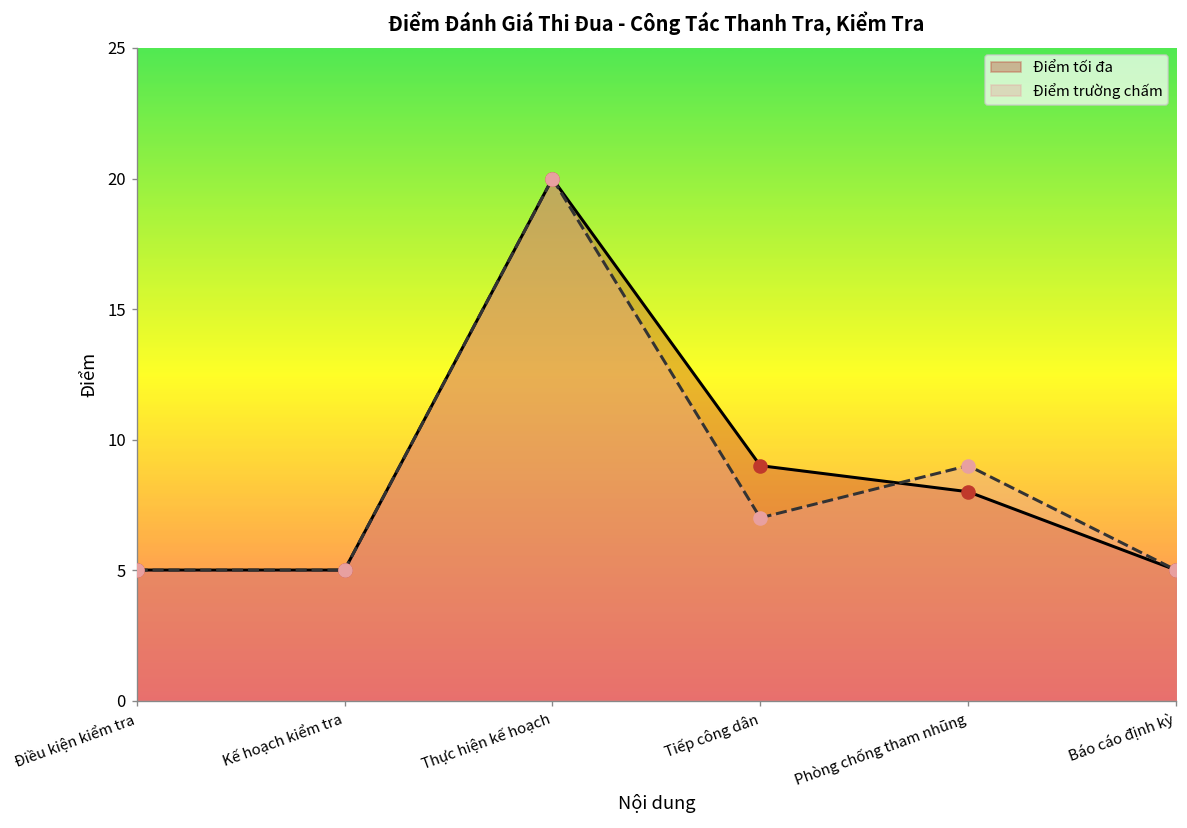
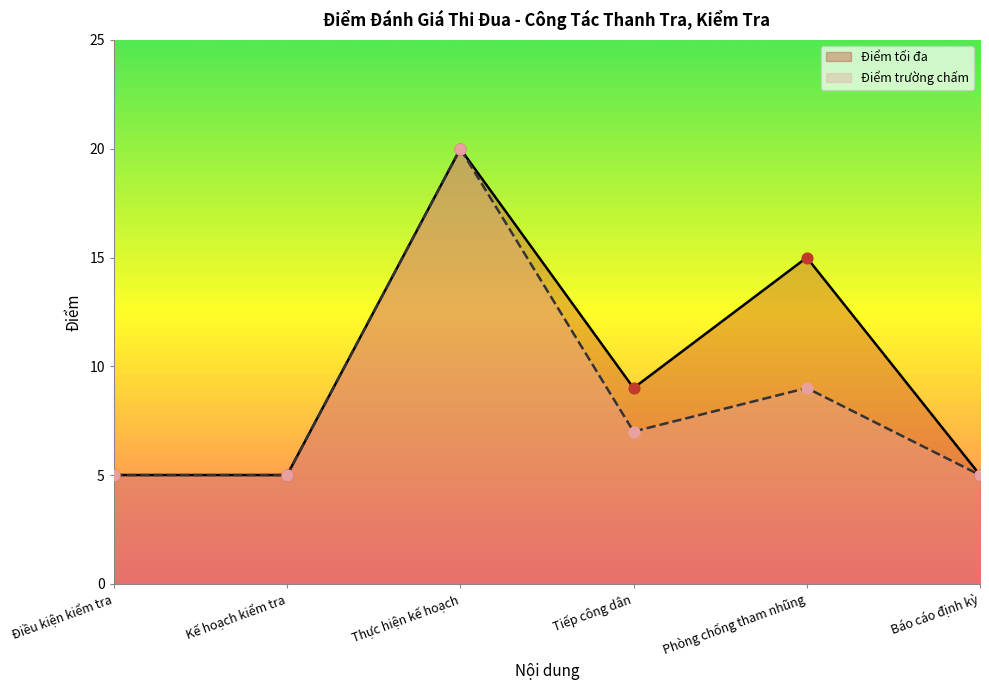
  {
    "Điểm tối đa": {
      "Tiếp công dân": 9,
-     "Phòng chống tham nhũng": 8
+     "Phòng chống tham nhũng": 15
    },
    "Điểm trường chấm": {
      "Tiếp công dân": 7,
      "Phòng chống tham nhũng": 9
    }
  }
